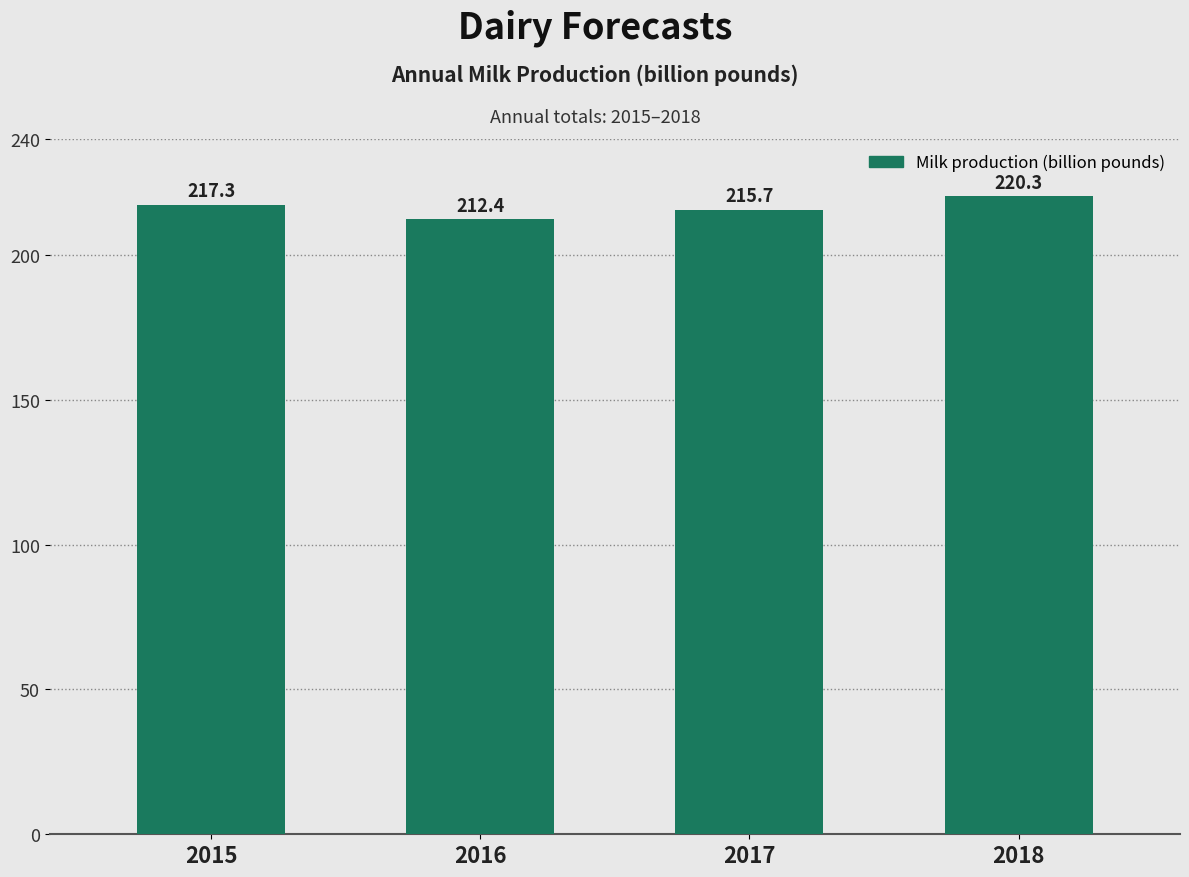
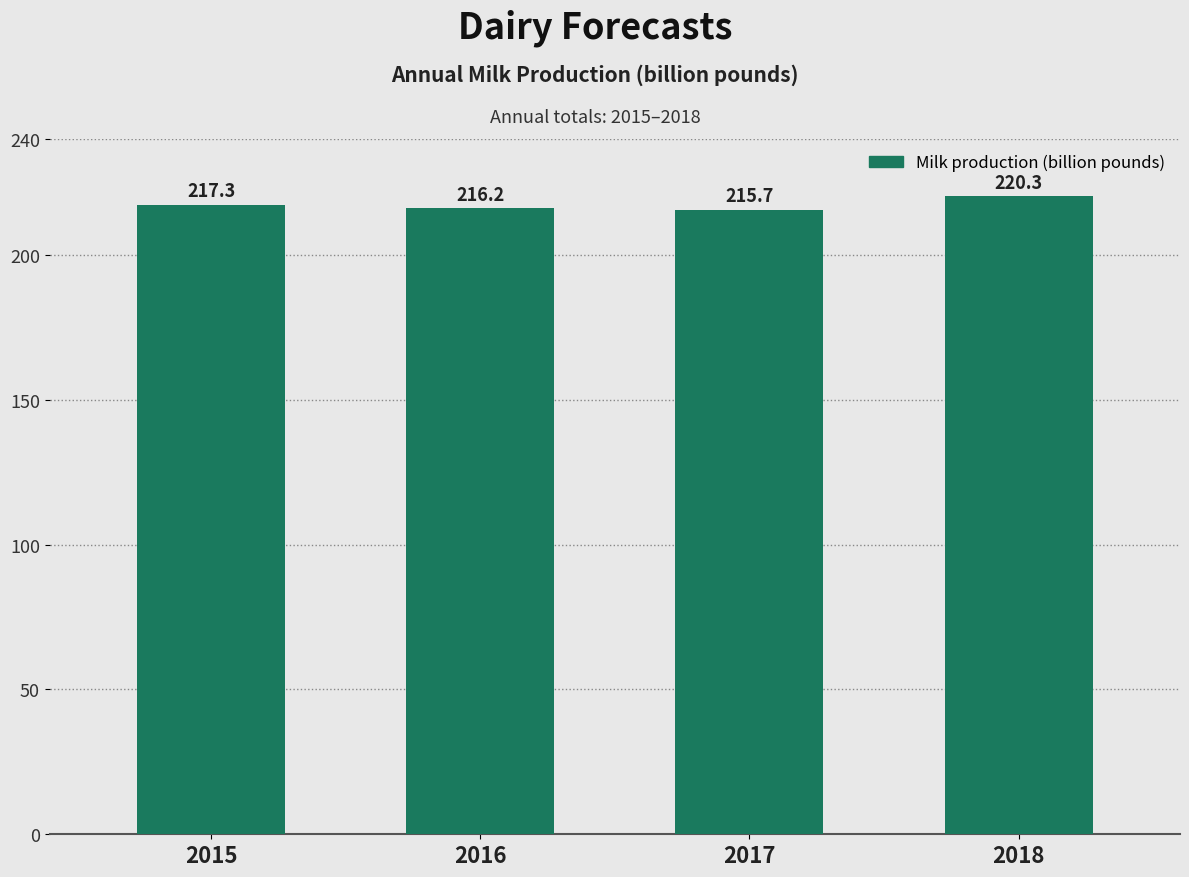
  {
    "2015": 217.3,
-   "2016": 212.4,
+   "2016": 216.2,
    "2017": 215.7,
    "2018": 220.3
  }
